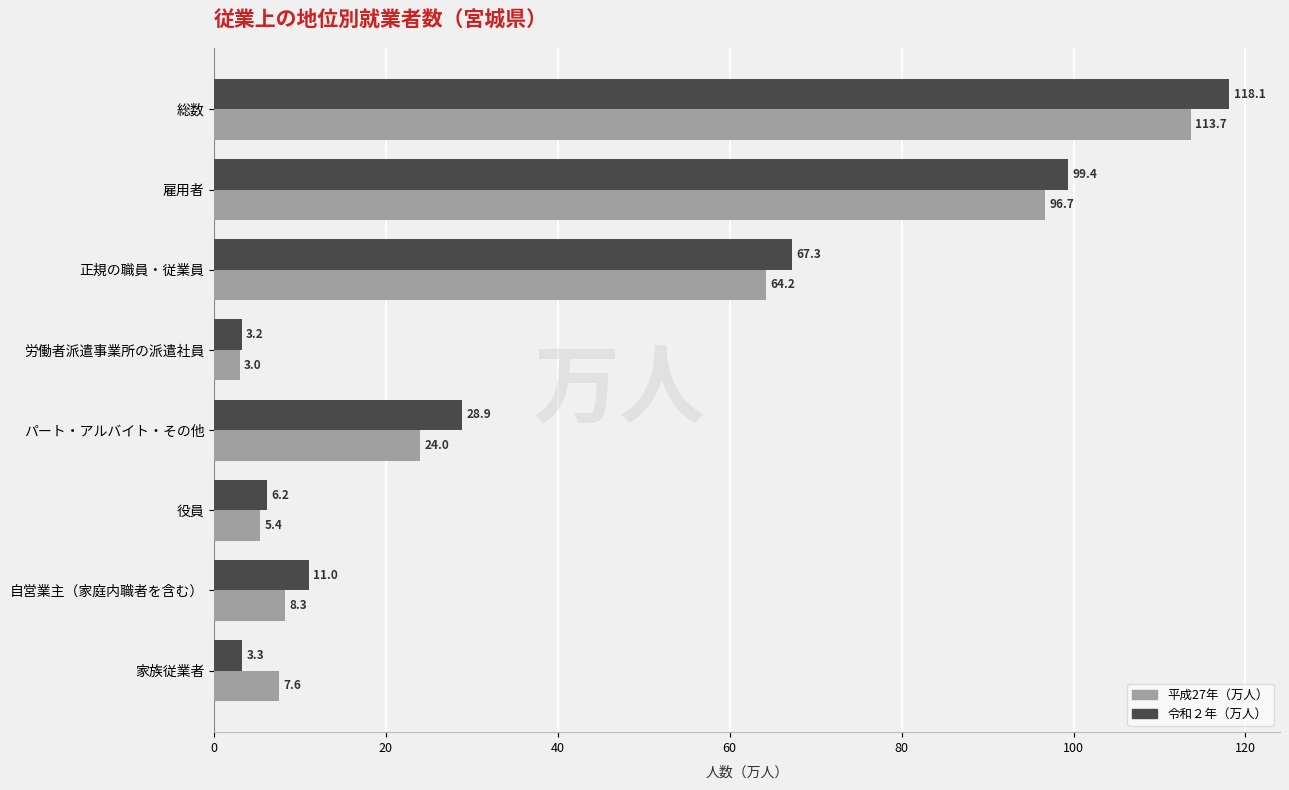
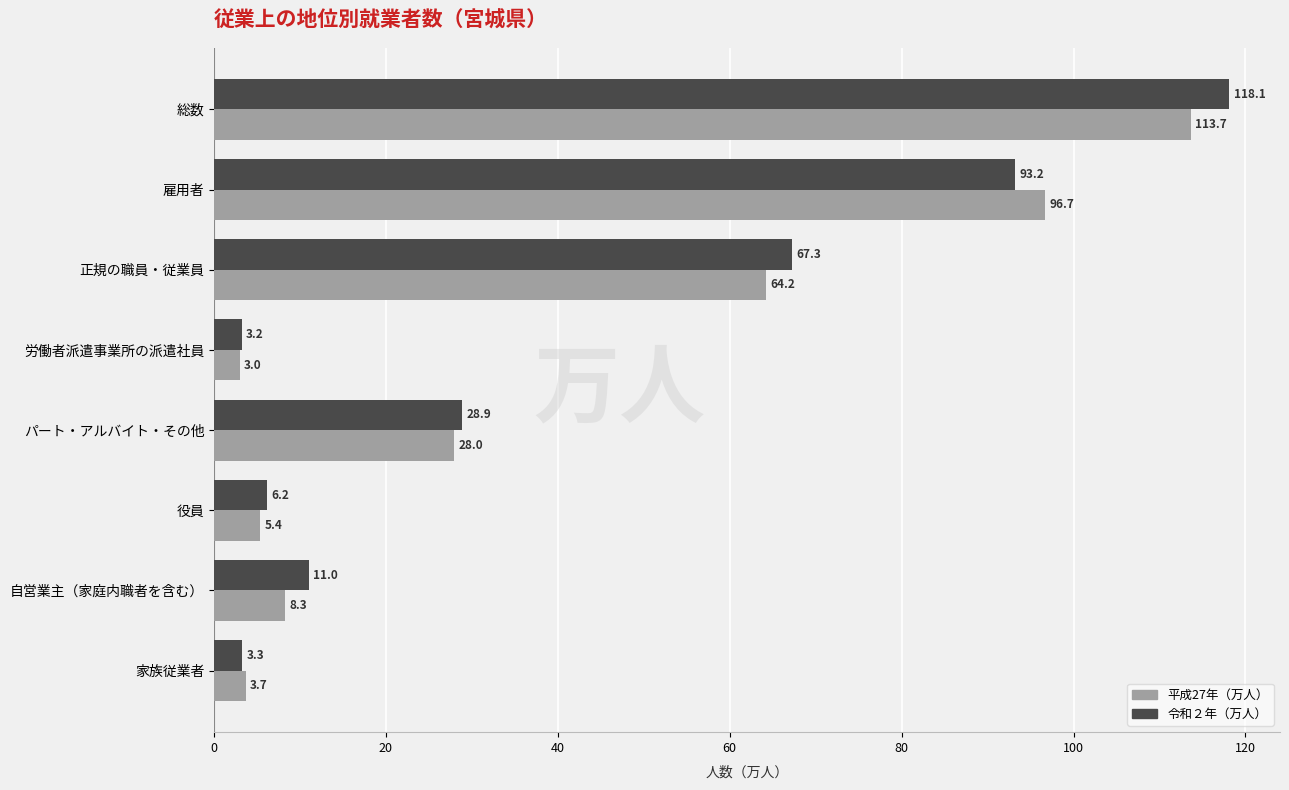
  {
    "平成27年（万人）": {
      "総数": 113.7,
      "雇用者": 96.7,
      "正規の職員・従業員": 64.2,
      "労働者派遣事業所の派遣社員": 3.0,
-     "パート・アルバイト・その他": 24.0,
+     "パート・アルバイト・その他": 28.0,
      "役員": 5.4,
      "自営業主（家庭内職者を含む）": 8.3,
-     "家族従業者": 7.6
+     "家族従業者": 3.7
    },
    "令和２年（万人）": {
      "総数": 118.1,
-     "雇用者": 99.4,
+     "雇用者": 93.2,
      "正規の職員・従業員": 67.3,
      "労働者派遣事業所の派遣社員": 3.2,
      "パート・アルバイト・その他": 28.9,
      "役員": 6.2,
      "自営業主（家庭内職者を含む）": 11.0,
      "家族従業者": 3.3
    }
  }
